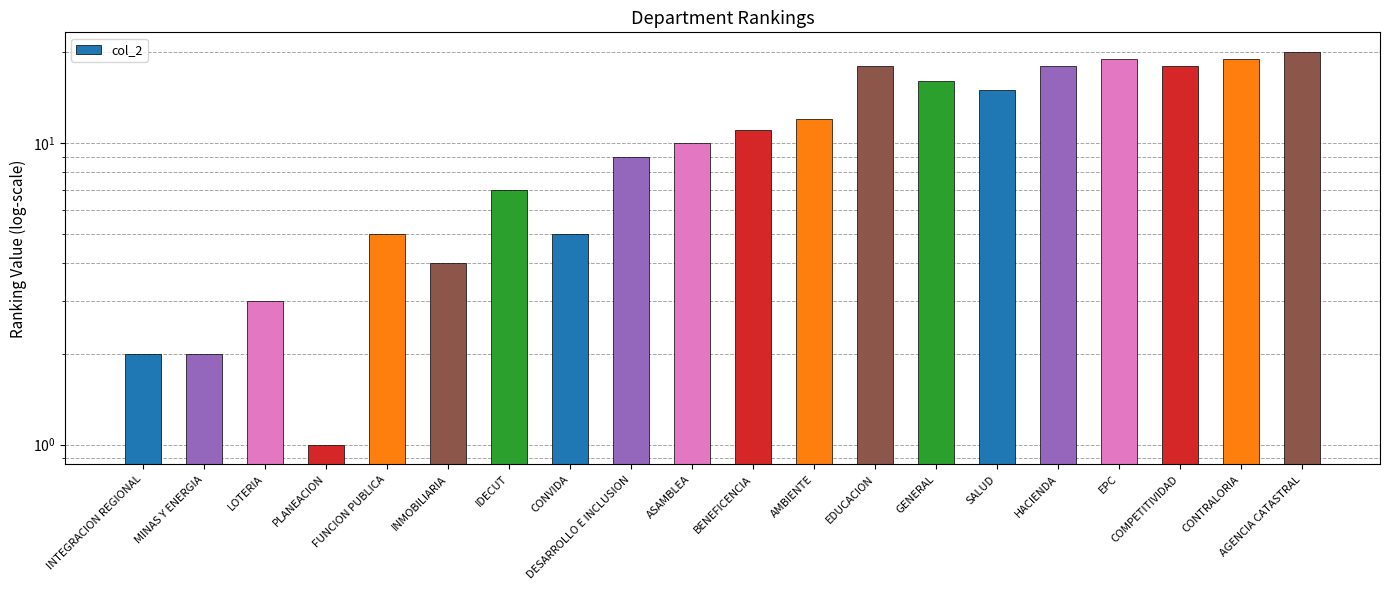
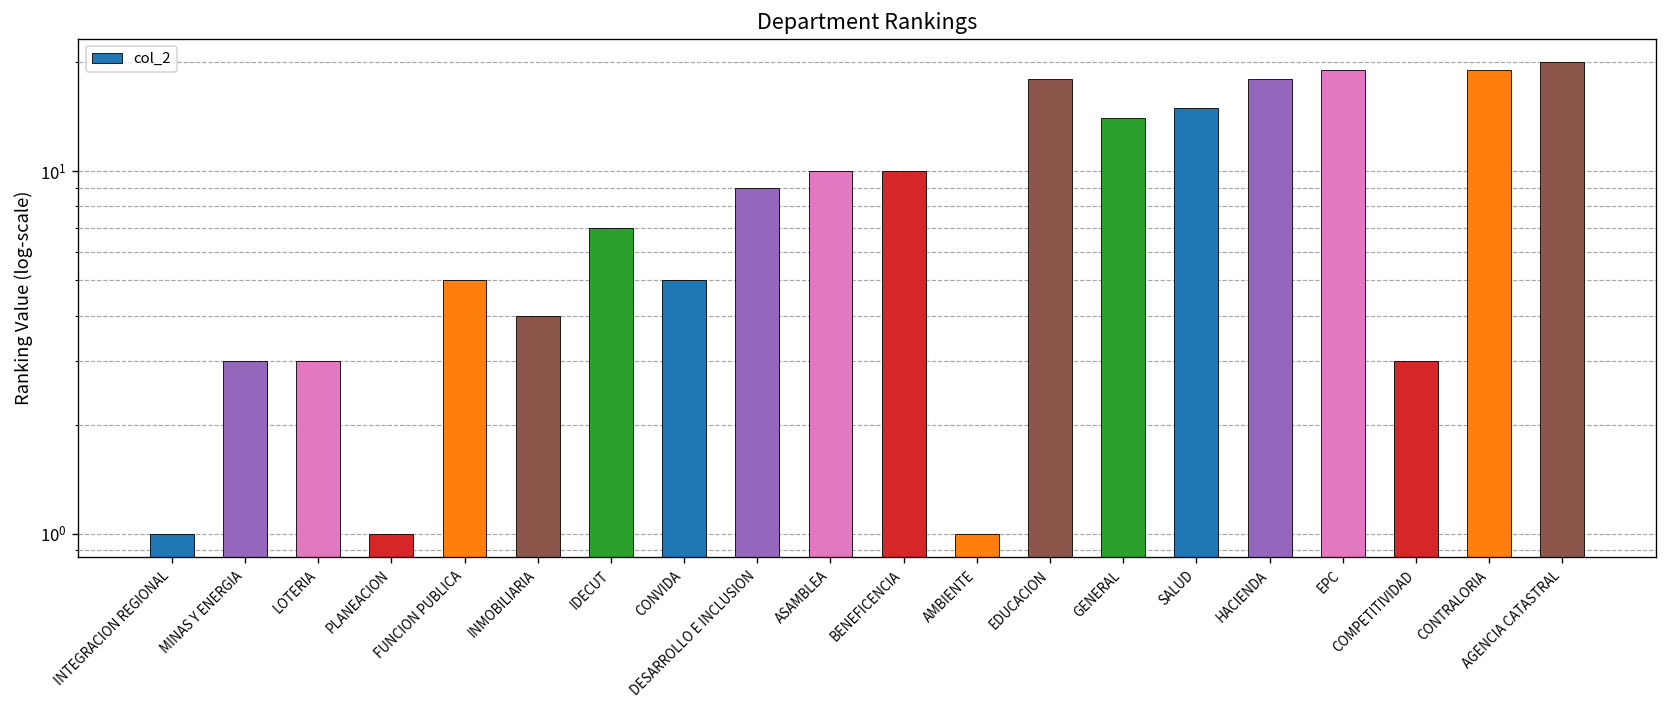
  {
-   "INTEGRACION REGIONAL": 2,
-   "MINAS Y ENERGIA": 2,
+   "INTEGRACION REGIONAL": 1,
+   "MINAS Y ENERGIA": 3,
    "LOTERIA": 3,
    "PLANEACION": 1,
    "FUNCION PUBLICA": 5,
    "INMOBILIARIA": 4,
    "IDECUT": 7,
    "CONVIDA": 5,
    "DESARROLLO E INCLUSION": 9,
    "ASAMBLEA": 10,
-   "BENEFICENCIA": 11,
-   "AMBIENTE": 12,
+   "BENEFICENCIA": 10,
+   "AMBIENTE": 1,
    "EDUCACION": 18,
-   "GENERAL": 16,
+   "GENERAL": 14,
    "SALUD": 15,
    "HACIENDA": 18,
    "EPC": 19,
-   "COMPETITIVIDAD": 18,
+   "COMPETITIVIDAD": 3,
    "CONTRALORIA": 19,
    "AGENCIA CATASTRAL": 20
  }
